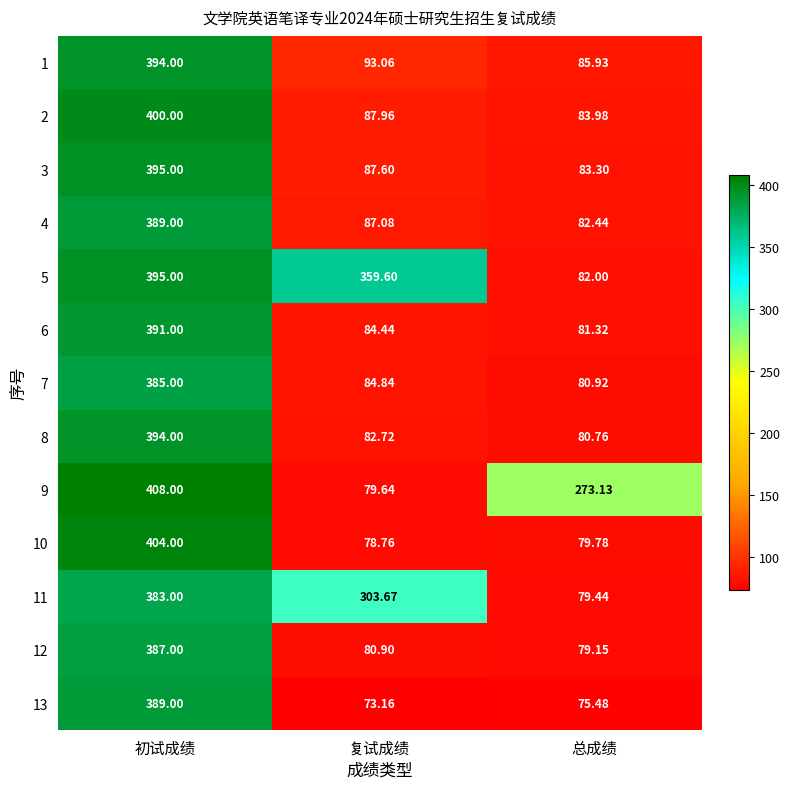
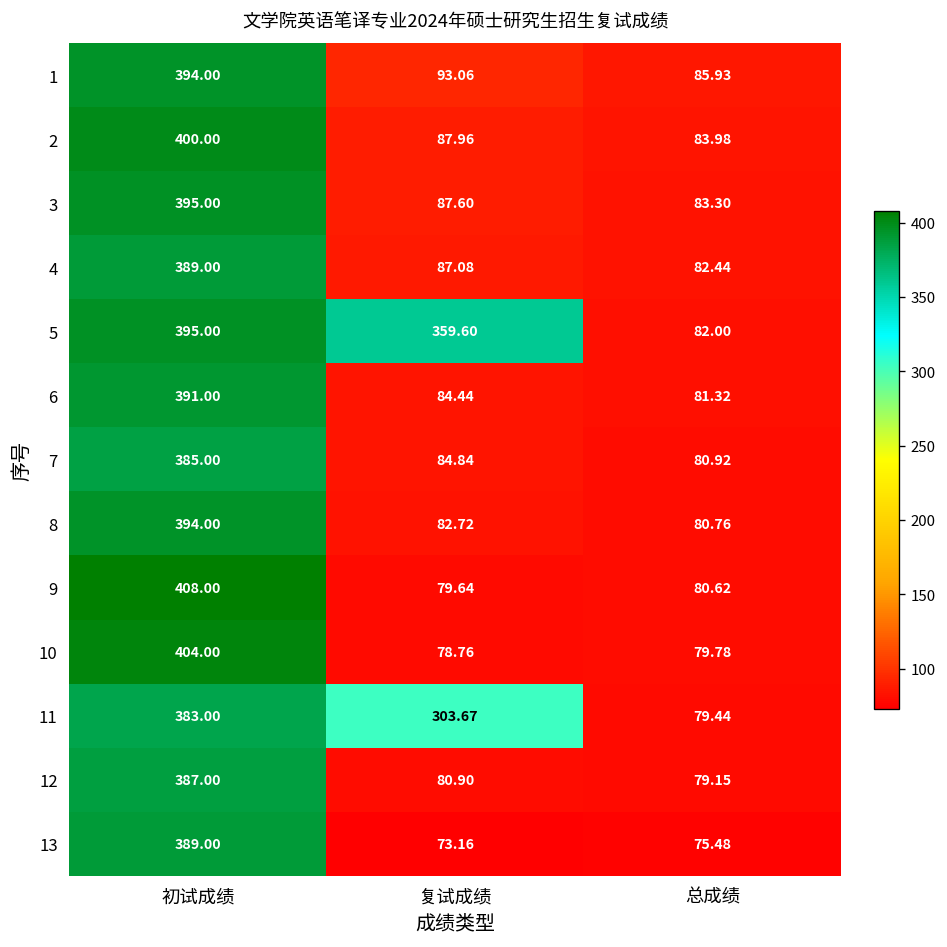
  {
    "1": {
      "初试成绩": 394.00,
      "复试成绩": 93.06,
      "总成绩": 85.93
    },
    "2": {
      "初试成绩": 400.00,
      "复试成绩": 87.96,
      "总成绩": 83.98
    },
    "3": {
      "初试成绩": 395.00,
      "复试成绩": 87.60,
      "总成绩": 83.30
    },
    "4": {
      "初试成绩": 389.00,
      "复试成绩": 87.08,
      "总成绩": 82.44
    },
    "5": {
      "初试成绩": 395.00,
      "复试成绩": 359.60,
      "总成绩": 82.00
    },
    "6": {
      "初试成绩": 391.00,
      "复试成绩": 84.44,
      "总成绩": 81.32
    },
    "7": {
      "初试成绩": 385.00,
      "复试成绩": 84.84,
      "总成绩": 80.92
    },
    "8": {
      "初试成绩": 394.00,
      "复试成绩": 82.72,
      "总成绩": 80.76
    },
    "9": {
      "初试成绩": 408.00,
      "复试成绩": 79.64,
-     "总成绩": 273.13
+     "总成绩": 80.62
    },
    "10": {
      "初试成绩": 404.00,
      "复试成绩": 78.76,
      "总成绩": 79.78
    },
    "11": {
      "初试成绩": 383.00,
      "复试成绩": 303.67,
      "总成绩": 79.44
    },
    "12": {
      "初试成绩": 387.00,
      "复试成绩": 80.90,
      "总成绩": 79.15
    },
    "13": {
      "初试成绩": 389.00,
      "复试成绩": 73.16,
      "总成绩": 75.48
    }
  }
